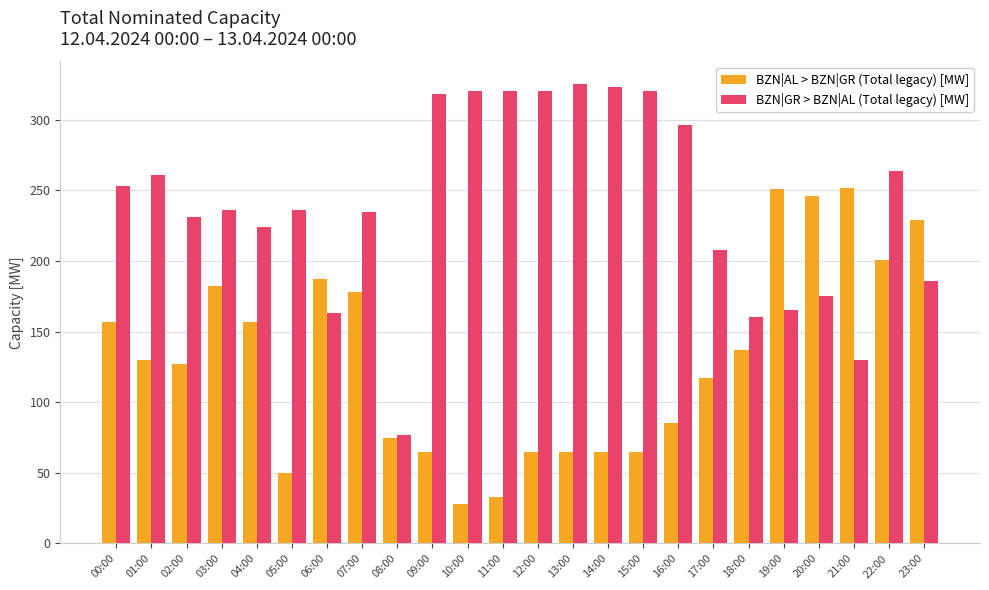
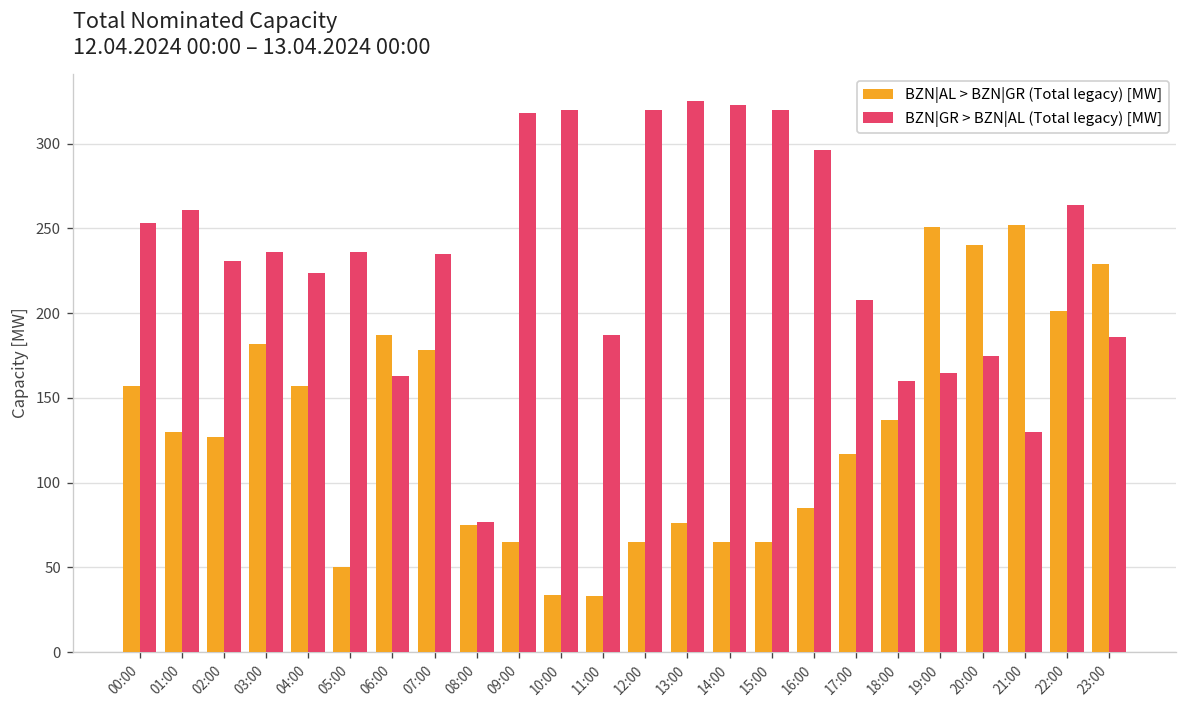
  {
    "BZN|AL > BZN|GR (Total legacy) [MW]": {
      "00:00": 157,
      "01:00": 130,
      "02:00": 127,
      "03:00": 182,
      "04:00": 157,
      "05:00": 50,
      "06:00": 187,
      "07:00": 178,
      "08:00": 75,
      "09:00": 65,
-     "10:00": 28,
+     "10:00": 34,
      "11:00": 33,
      "12:00": 65,
-     "13:00": 65,
+     "13:00": 76,
      "14:00": 65,
      "15:00": 65,
      "16:00": 85,
      "17:00": 117,
      "18:00": 137,
      "19:00": 251,
-     "20:00": 246,
+     "20:00": 240,
      "21:00": 252,
      "22:00": 201,
      "23:00": 229
    },
    "BZN|GR > BZN|AL (Total legacy) [MW]": {
      "00:00": 253,
      "01:00": 261,
      "02:00": 231,
      "03:00": 236,
      "04:00": 224,
      "05:00": 236,
      "06:00": 163,
      "07:00": 235,
      "08:00": 77,
      "09:00": 318,
      "10:00": 320,
-     "11:00": 320,
+     "11:00": 187,
      "12:00": 320,
      "13:00": 325,
      "14:00": 323,
      "15:00": 320,
      "16:00": 296,
      "17:00": 208,
      "18:00": 160,
      "19:00": 165,
      "20:00": 175,
      "21:00": 130,
      "22:00": 264,
      "23:00": 186
    }
  }
